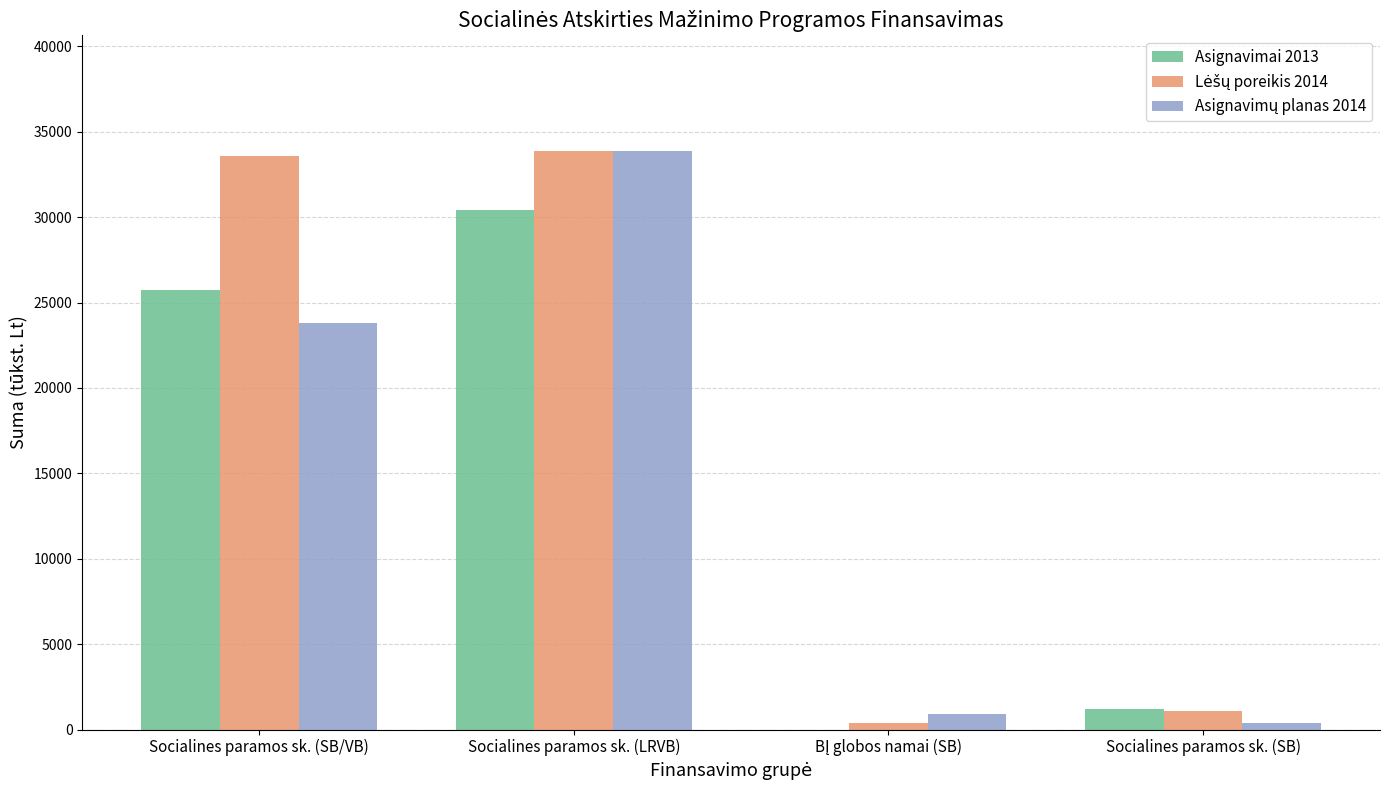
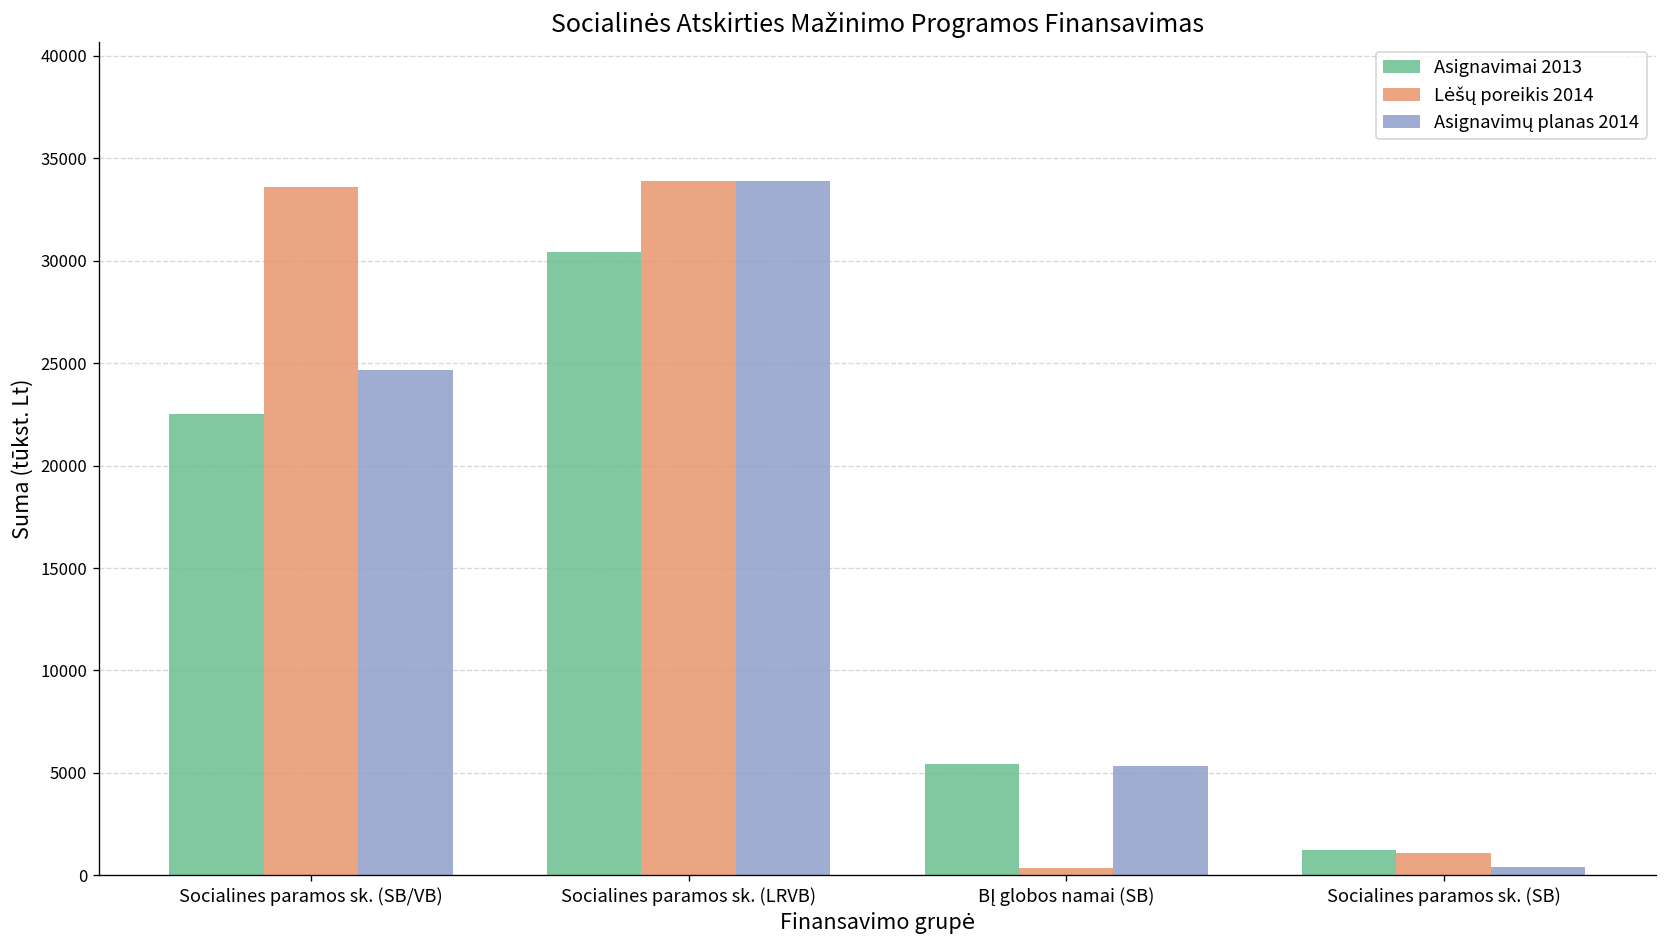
  {
    "Asignavimai 2013": {
-     "Socialines paramos sk. (SB/VB)": 25800,
+     "Socialines paramos sk. (SB/VB)": 22500,
      "Socialines paramos sk. (LRVB)": 30400,
-     "BĮ globos namai (SB)": 0,
+     "BĮ globos namai (SB)": 5400,
      "Socialines paramos sk. (SB)": 1200
    },
    "Lėšų poreikis 2014": {
      "Socialines paramos sk. (SB/VB)": 33600,
      "Socialines paramos sk. (LRVB)": 33900,
      "BĮ globos namai (SB)": 400,
      "Socialines paramos sk. (SB)": 1100
    },
    "Asignavimų planas 2014": {
-     "Socialines paramos sk. (SB/VB)": 23800,
+     "Socialines paramos sk. (SB/VB)": 24600,
      "Socialines paramos sk. (LRVB)": 33900,
-     "BĮ globos namai (SB)": 900,
+     "BĮ globos namai (SB)": 5400,
      "Socialines paramos sk. (SB)": 400
    }
  }
